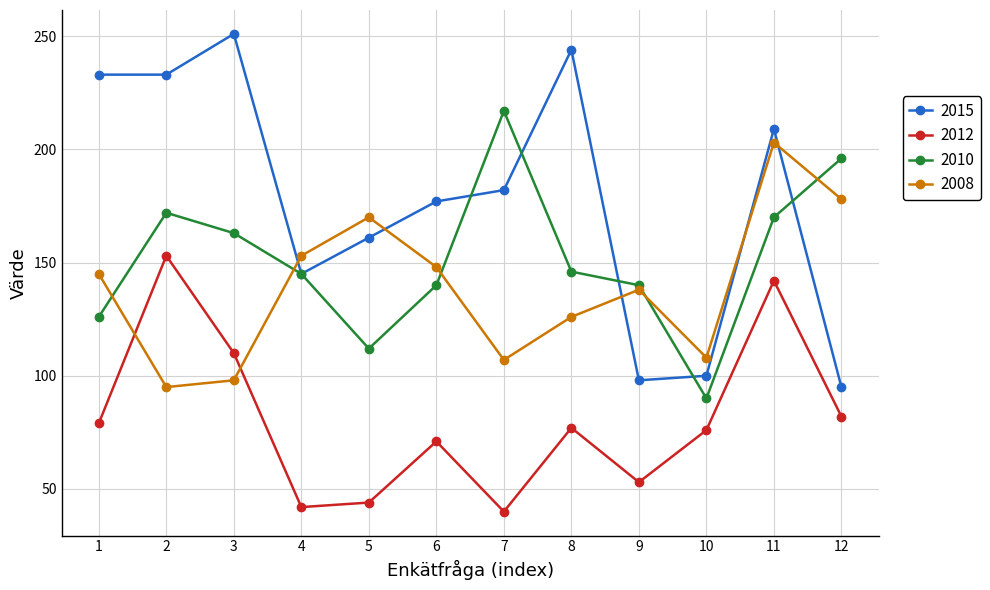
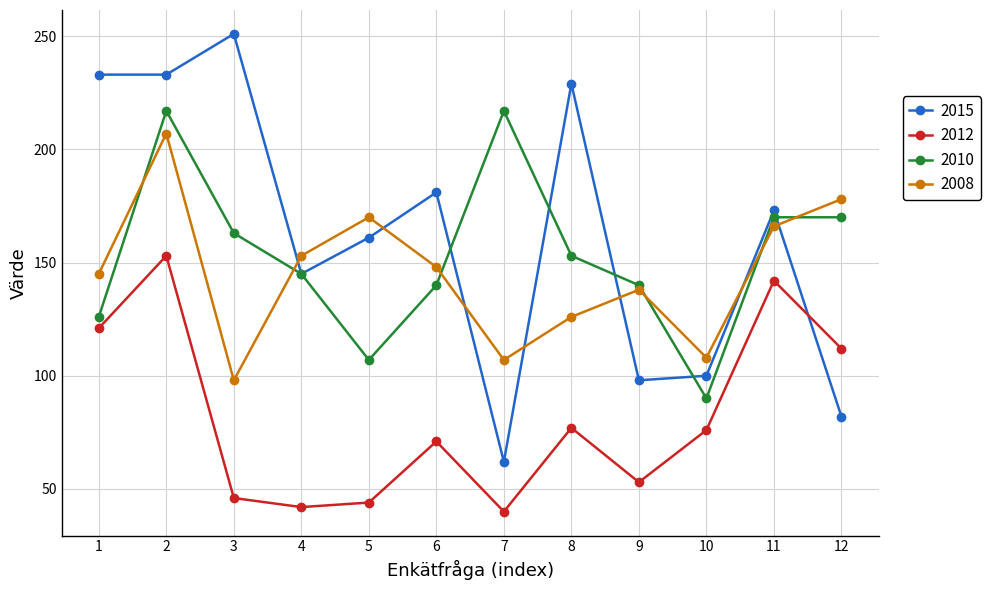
  {
    "2015": {
      "1": 233,
      "2": 233,
      "3": 251,
      "5": 161,
-     "6": 177,
-     "7": 182,
-     "8": 244,
+     "6": 181,
+     "7": 62,
+     "8": 229,
      "9": 98,
      "10": 100,
-     "11": 209,
-     "12": 95
+     "11": 173,
+     "12": 82
    },
    "2012": {
-     "1": 79,
+     "1": 121,
      "2": 153,
-     "3": 110,
+     "3": 46,
      "4": 42,
      "5": 44,
      "6": 71,
      "7": 40,
      "8": 77,
      "9": 53,
      "10": 76,
      "11": 142,
-     "12": 82
+     "12": 112
    },
    "2010": {
      "1": 126,
-     "2": 172,
+     "2": 217,
      "3": 163,
-     "5": 112,
+     "5": 107,
      "6": 140,
      "7": 217,
-     "8": 146,
+     "8": 153,
      "9": 140,
      "10": 90,
      "11": 170,
-     "12": 196
+     "12": 170
    },
    "2008": {
      "1": 145,
-     "2": 95,
+     "2": 207,
      "3": 98,
      "4": 153,
      "5": 170,
      "6": 148,
      "7": 107,
      "8": 126,
      "9": 138,
      "10": 108,
-     "11": 203,
+     "11": 166,
      "12": 178
    }
  }
